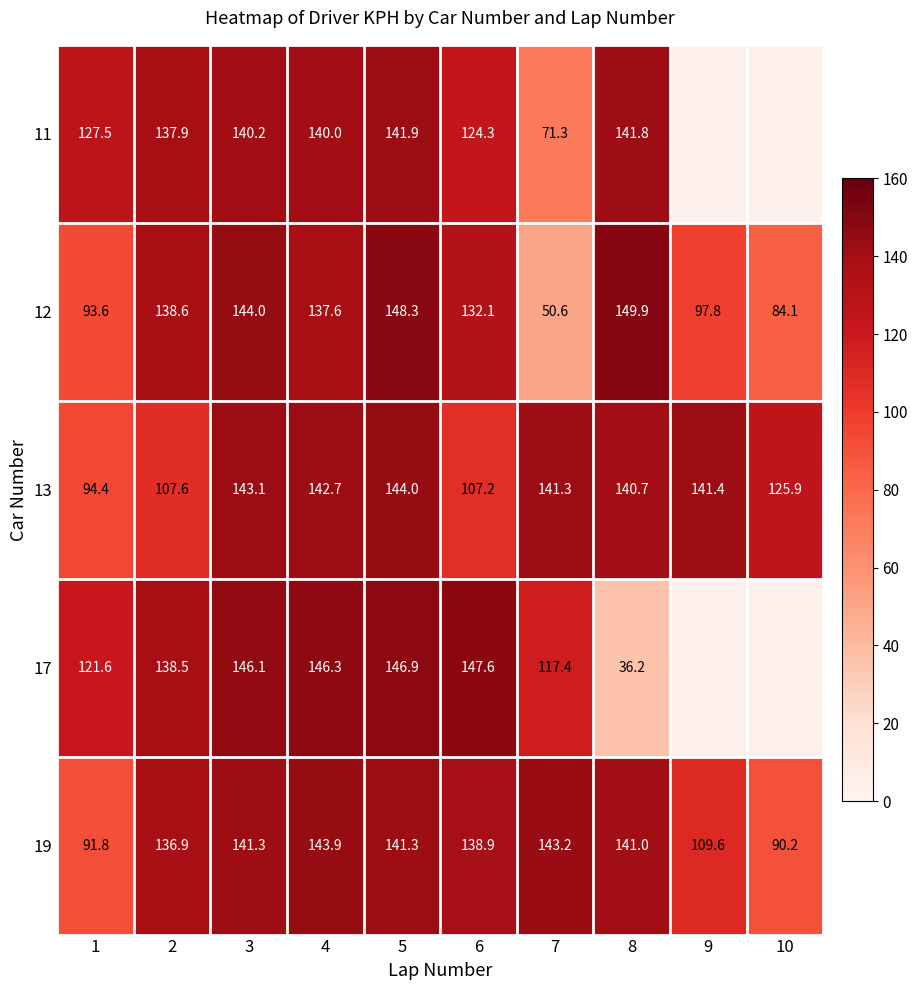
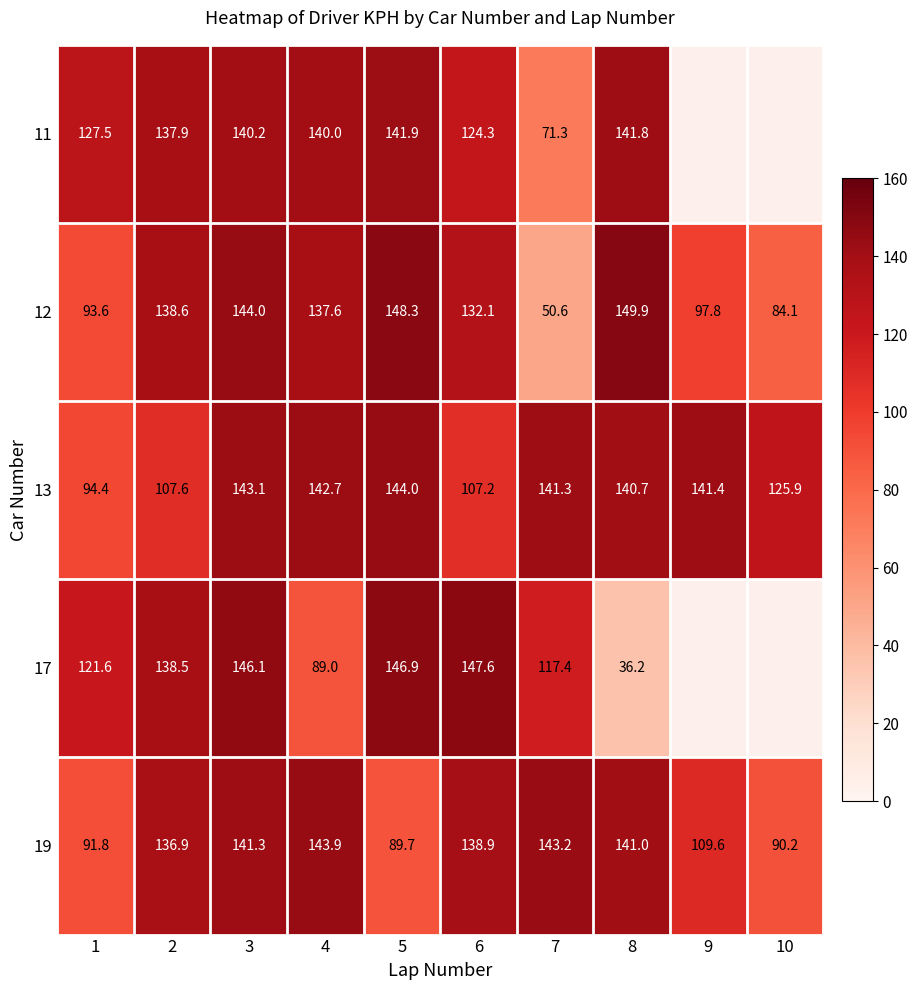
  {
    "11": {
      "1": 127.5,
      "2": 137.9,
      "3": 140.2,
      "4": 140.0,
      "5": 141.9,
      "6": 124.3,
      "7": 71.3,
      "8": 141.8
    },
    "12": {
      "1": 93.6,
      "2": 138.6,
      "3": 144.0,
      "4": 137.6,
      "5": 148.3,
      "6": 132.1,
      "7": 50.6,
      "8": 149.9,
      "9": 97.8,
      "10": 84.1
    },
    "13": {
      "1": 94.4,
      "2": 107.6,
      "3": 143.1,
      "4": 142.7,
      "5": 144.0,
      "6": 107.2,
      "7": 141.3,
      "8": 140.7,
      "9": 141.4,
      "10": 125.9
    },
    "17": {
      "1": 121.6,
      "2": 138.5,
      "3": 146.1,
-     "4": 146.3,
+     "4": 89.0,
      "5": 146.9,
      "6": 147.6,
      "7": 117.4,
      "8": 36.2
    },
    "19": {
      "1": 91.8,
      "2": 136.9,
      "3": 141.3,
      "4": 143.9,
-     "5": 141.3,
+     "5": 89.7,
      "6": 138.9,
      "7": 143.2,
      "8": 141.0,
      "9": 109.6,
      "10": 90.2
    }
  }
